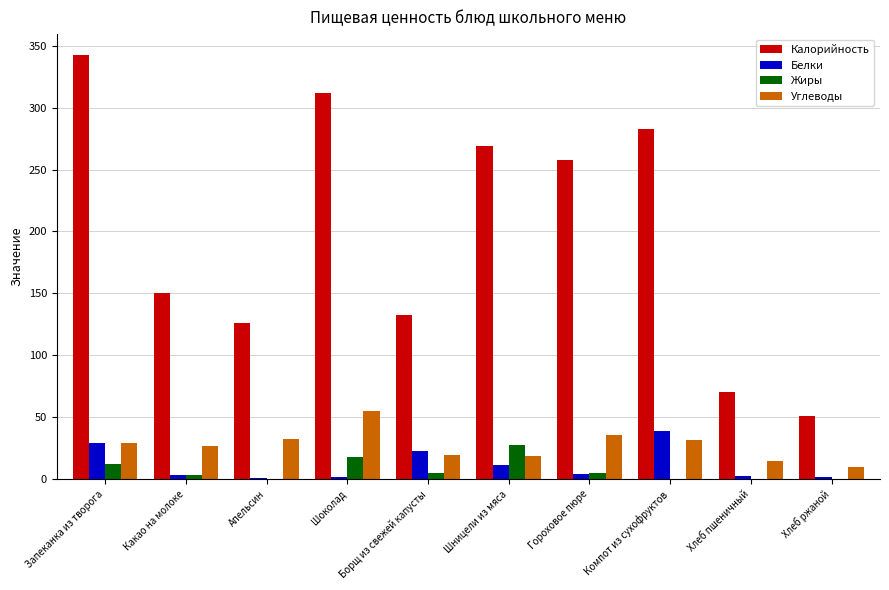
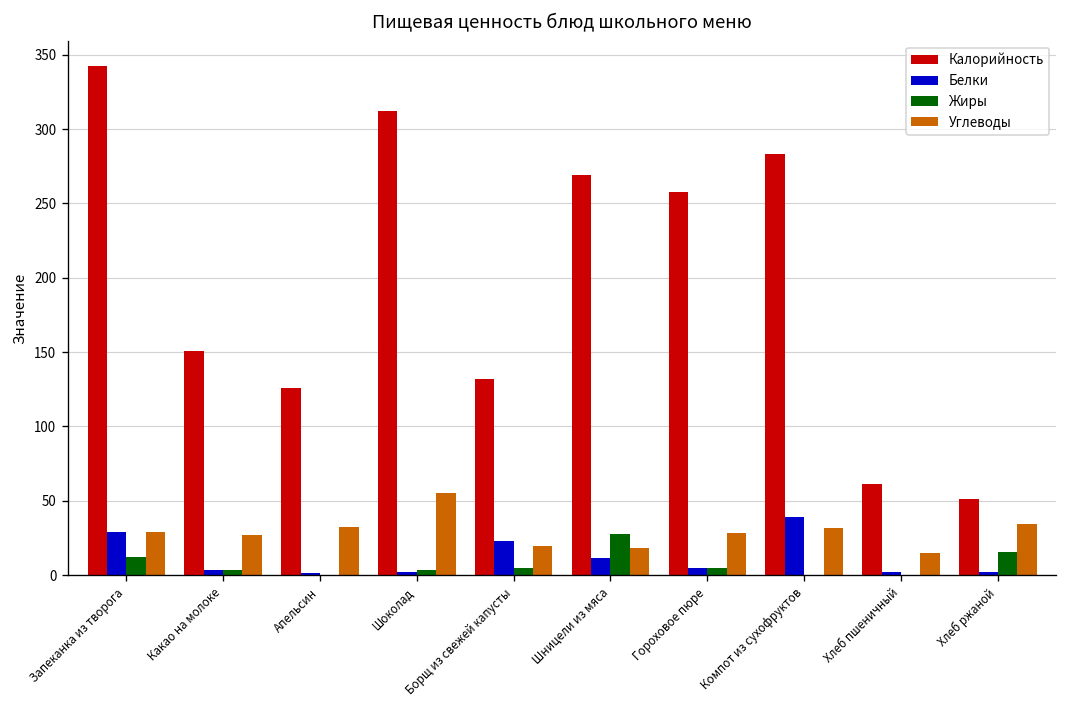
  {
    "Калорийность": {
      "Запеканка из творога": 342,
      "Какао на молоке": 150,
      "Апельсин": 126,
      "Шоколад": 312,
      "Борщ из свежей капусты": 132,
      "Шницели из мяса": 269,
      "Гороховое пюре": 258,
      "Компот из сухофруктов": 283,
-     "Хлеб пшеничный": 70,
+     "Хлеб пшеничный": 62,
      "Хлеб ржаной": 51
    },
    "Белки": {
      "Запеканка из творога": 29,
      "Какао на молоке": 4,
      "Шоколад": 2,
      "Борщ из свежей капусты": 23,
      "Шницели из мяса": 11,
      "Гороховое пюре": 5,
      "Компот из сухофруктов": 39,
      "Хлеб пшеничный": 2
    },
    "Жиры": {
      "Запеканка из творога": 12,
      "Какао на молоке": 3,
      "Апельсин": 0,
-     "Шоколад": 18,
+     "Шоколад": 4,
      "Борщ из свежей капусты": 5,
      "Шницели из мяса": 27,
      "Гороховое пюре": 5,
      "Компот из сухофруктов": 0,
-     "Хлеб ржаной": 0
+     "Хлеб ржаной": 15
    },
    "Углеводы": {
      "Запеканка из творога": 29,
      "Какао на молоке": 27,
      "Апельсин": 32,
      "Шоколад": 55,
      "Борщ из свежей капусты": 20,
      "Шницели из мяса": 18,
-     "Гороховое пюре": 36,
+     "Гороховое пюре": 28,
      "Компот из сухофруктов": 32,
      "Хлеб пшеничный": 15,
-     "Хлеб ржаной": 10
+     "Хлеб ржаной": 34
    }
  }
